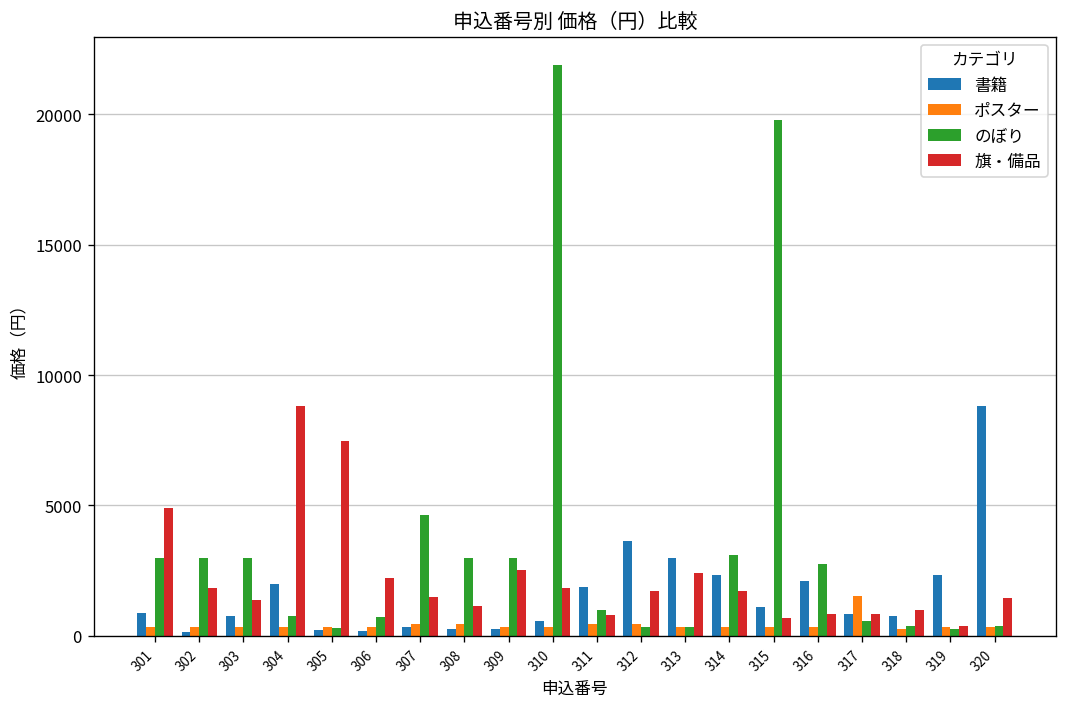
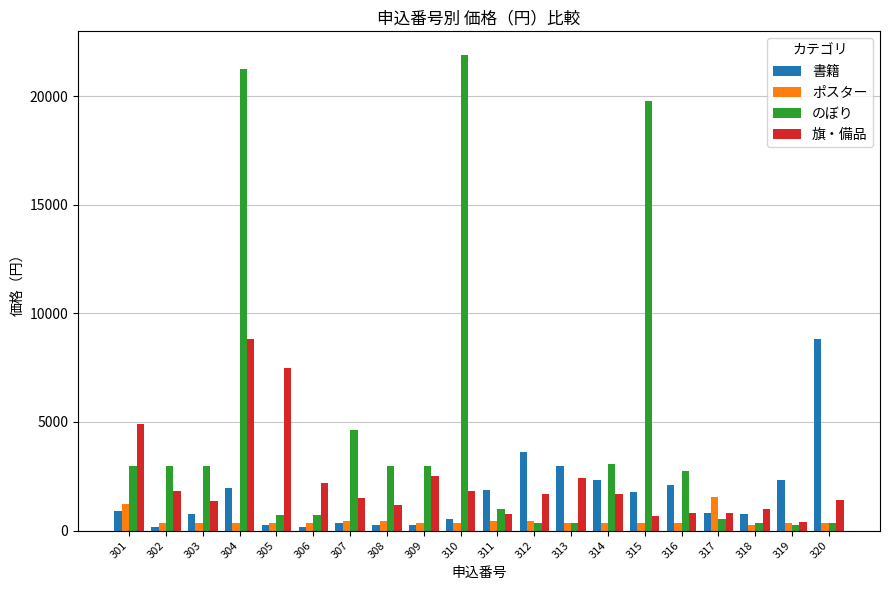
  {
    "書籍": {
      "301": 900,
      "302": 200,
      "303": 800,
      "304": 2000,
      "305": 200,
      "306": 200,
      "307": 300,
      "308": 300,
      "309": 300,
      "310": 600,
      "311": 1900,
      "312": 3600,
      "313": 3000,
      "314": 2300,
-     "315": 1100,
+     "315": 1800,
      "316": 2100,
      "317": 800,
      "318": 800,
      "319": 2300,
      "320": 8800
    },
    "ポスター": {
-     "301": 300,
+     "301": 1200,
      "302": 300,
      "303": 300,
      "304": 300,
      "305": 300,
      "306": 300,
      "307": 400,
      "308": 400,
      "309": 300,
      "310": 300,
      "311": 400,
      "312": 400,
      "313": 400,
      "314": 400,
      "315": 400,
      "316": 400,
      "317": 1500,
      "318": 200,
      "319": 300,
      "320": 300
    },
    "のぼり": {
      "301": 3000,
      "302": 3000,
      "303": 3000,
-     "304": 800,
-     "305": 300,
+     "304": 21300,
+     "305": 700,
      "306": 700,
      "307": 4600,
      "308": 3000,
      "309": 3000,
      "310": 21900,
      "311": 1000,
      "312": 300,
      "313": 300,
      "314": 3100,
      "315": 19800,
      "316": 2800,
      "317": 600,
      "318": 400,
      "319": 300,
      "320": 400
    },
    "旗・備品": {
      "301": 4900,
      "302": 1800,
      "303": 1400,
      "304": 8800,
      "305": 7500,
      "306": 2200,
      "307": 1500,
      "308": 1200,
      "309": 2500,
      "310": 1800,
      "311": 800,
      "312": 1700,
      "313": 2400,
      "314": 1700,
      "315": 700,
      "316": 800,
      "317": 800,
      "318": 1000,
      "319": 400,
      "320": 1400
    }
  }
